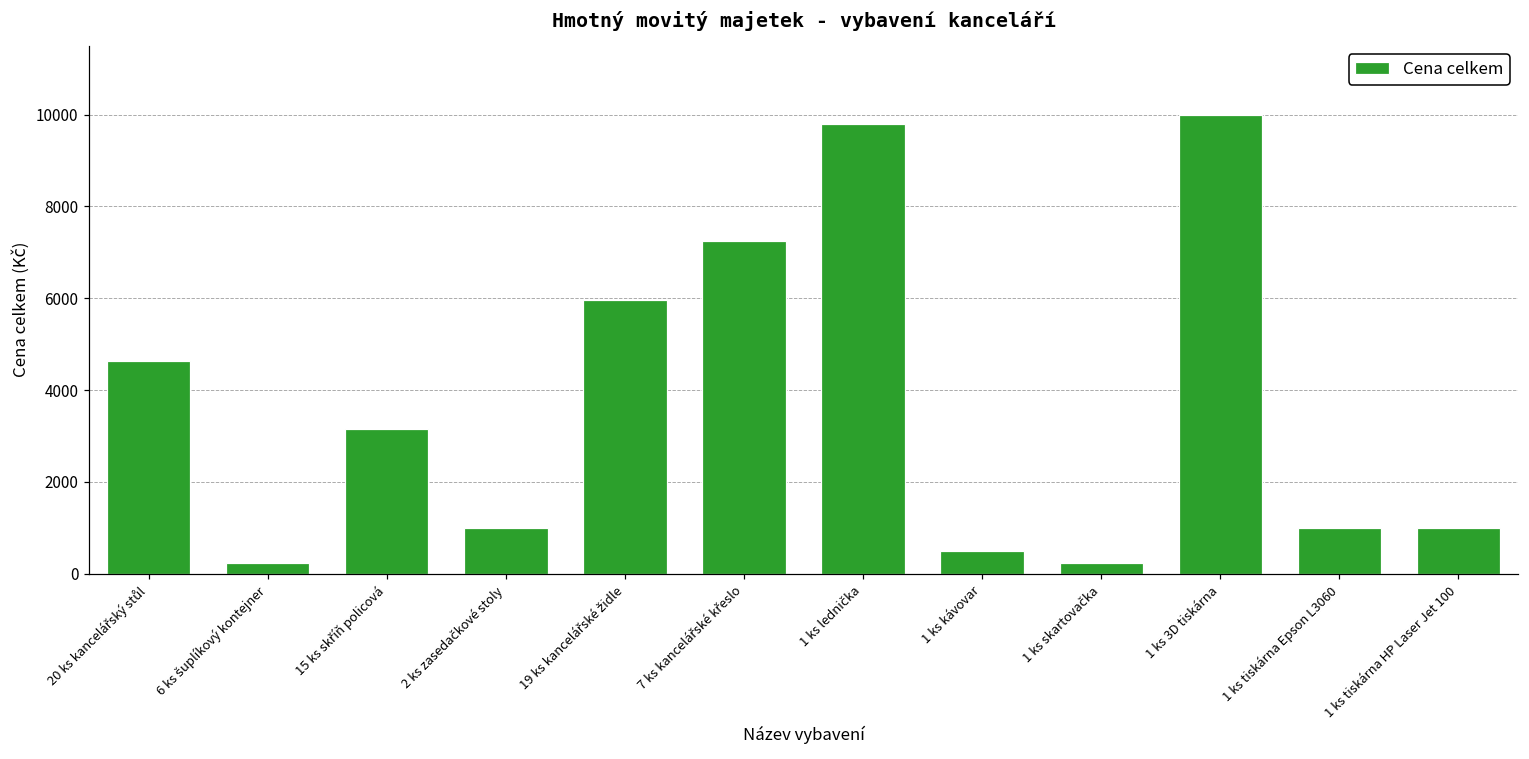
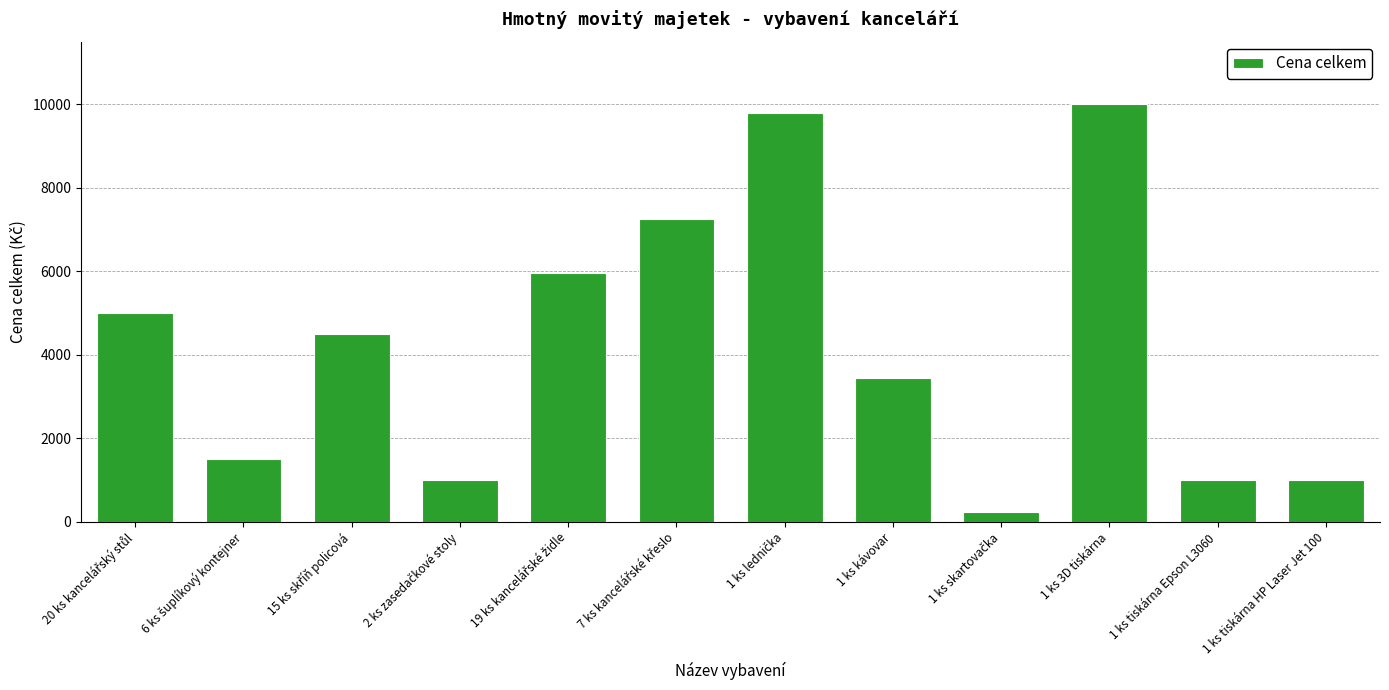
  {
-   "20 ks kancelářský stůl": 4600,
-   "6 ks šuplíkový kontejner": 200,
-   "15 ks skříň policová": 3200,
+   "20 ks kancelářský stůl": 5000,
+   "6 ks šuplíkový kontejner": 1500,
+   "15 ks skříň policová": 4500,
    "2 ks zasedačkové stoly": 1000,
    "19 ks kancelářské židle": 6000,
    "7 ks kancelářské křeslo": 7300,
    "1 ks lednička": 9800,
-   "1 ks kávovar": 500,
+   "1 ks kávovar": 3400,
    "1 ks skartovačka": 200,
    "1 ks 3D tiskárna": 10000,
    "1 ks tiskárna Epson L3060": 1000,
    "1 ks tiskárna HP Laser Jet 100": 1000
  }
